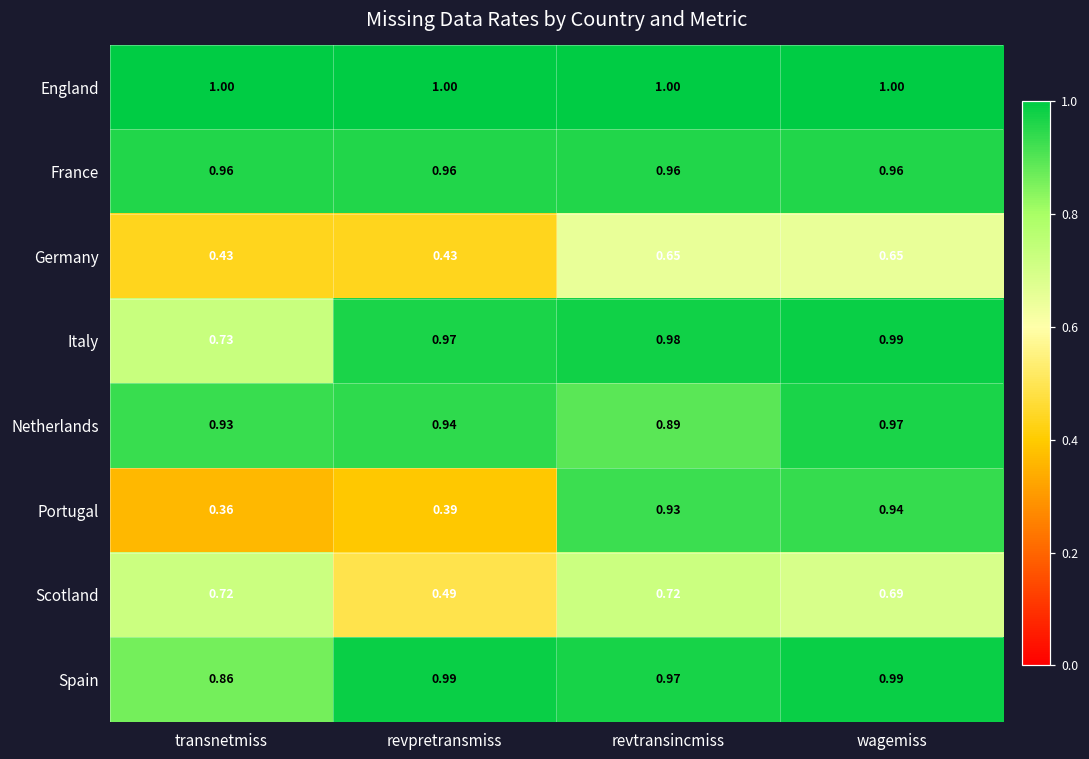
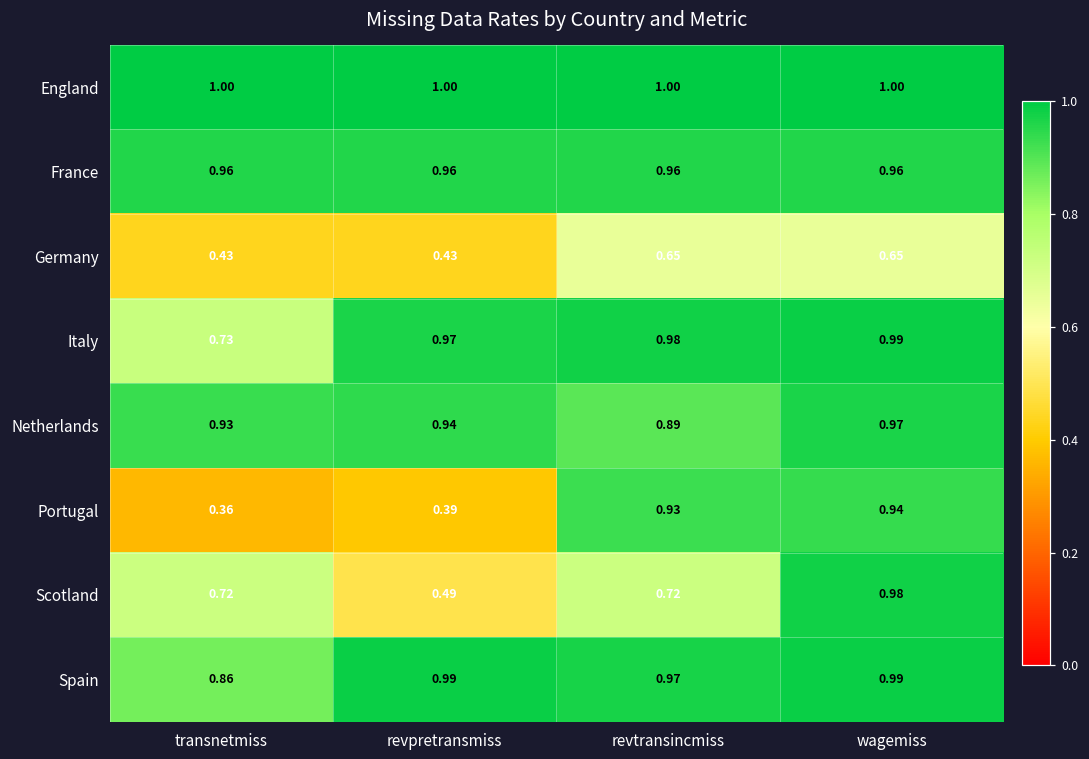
  {
    "England": {
      "transnetmiss": 1.00,
      "revpretransmiss": 1.00,
      "revtransincmiss": 1.00,
      "wagemiss": 1.00
    },
    "France": {
      "transnetmiss": 0.96,
      "revpretransmiss": 0.96,
      "revtransincmiss": 0.96,
      "wagemiss": 0.96
    },
    "Germany": {
      "transnetmiss": 0.43,
      "revpretransmiss": 0.43,
      "revtransincmiss": 0.65,
      "wagemiss": 0.65
    },
    "Italy": {
      "transnetmiss": 0.73,
      "revpretransmiss": 0.97,
      "revtransincmiss": 0.98,
      "wagemiss": 0.99
    },
    "Netherlands": {
      "transnetmiss": 0.93,
      "revpretransmiss": 0.94,
      "revtransincmiss": 0.89,
      "wagemiss": 0.97
    },
    "Portugal": {
      "transnetmiss": 0.36,
      "revpretransmiss": 0.39,
      "revtransincmiss": 0.93,
      "wagemiss": 0.94
    },
    "Scotland": {
      "transnetmiss": 0.72,
      "revpretransmiss": 0.49,
      "revtransincmiss": 0.72,
-     "wagemiss": 0.69
+     "wagemiss": 0.98
    },
    "Spain": {
      "transnetmiss": 0.86,
      "revpretransmiss": 0.99,
      "revtransincmiss": 0.97,
      "wagemiss": 0.99
    }
  }
